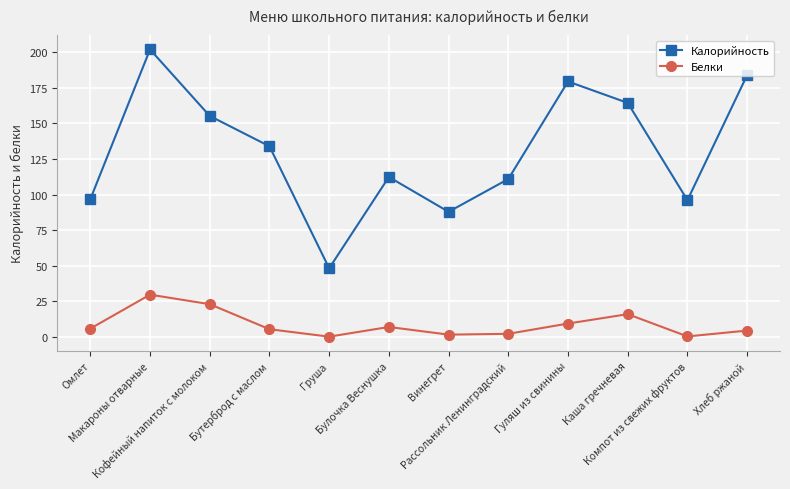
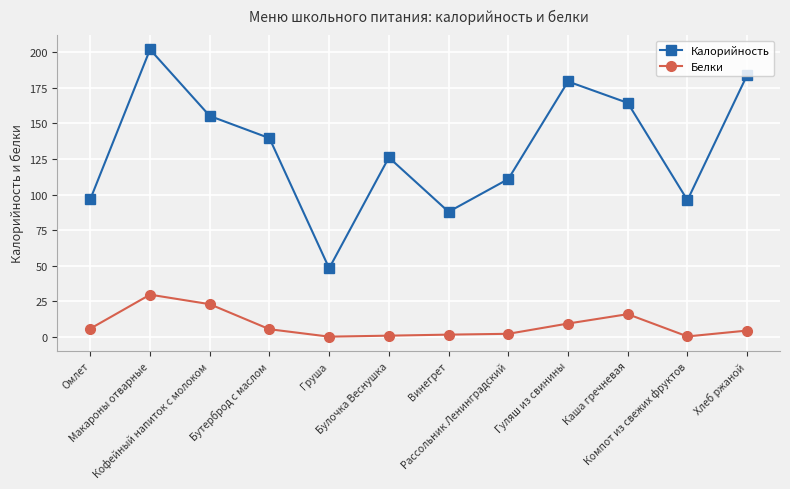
  {
    "Калорийность": {
      "Омлет": 97,
      "Макароны отварные": 202,
      "Кофейный напиток с молоком": 155,
-     "Бутерброд с маслом": 134,
+     "Бутерброд с маслом": 140,
      "Груша": 48,
-     "Булочка Веснушка": 112,
+     "Булочка Веснушка": 126,
      "Винегрет": 88,
      "Рассольник Ленинградский": 111,
      "Гуляш из свинины": 179,
      "Каша гречневая": 164,
      "Компот из свежих фруктов": 96
    },
    "Белки": {
      "Омлет": 6,
      "Макароны отварные": 30,
      "Кофейный напиток с молоком": 23,
      "Бутерброд с маслом": 5,
      "Груша": 0,
-     "Булочка Веснушка": 7,
+     "Булочка Веснушка": 1,
      "Винегрет": 2,
      "Рассольник Ленинградский": 2,
      "Гуляш из свинины": 9,
      "Каша гречневая": 16,
      "Компот из свежих фруктов": 0,
      "Хлеб ржаной": 4
    }
  }
